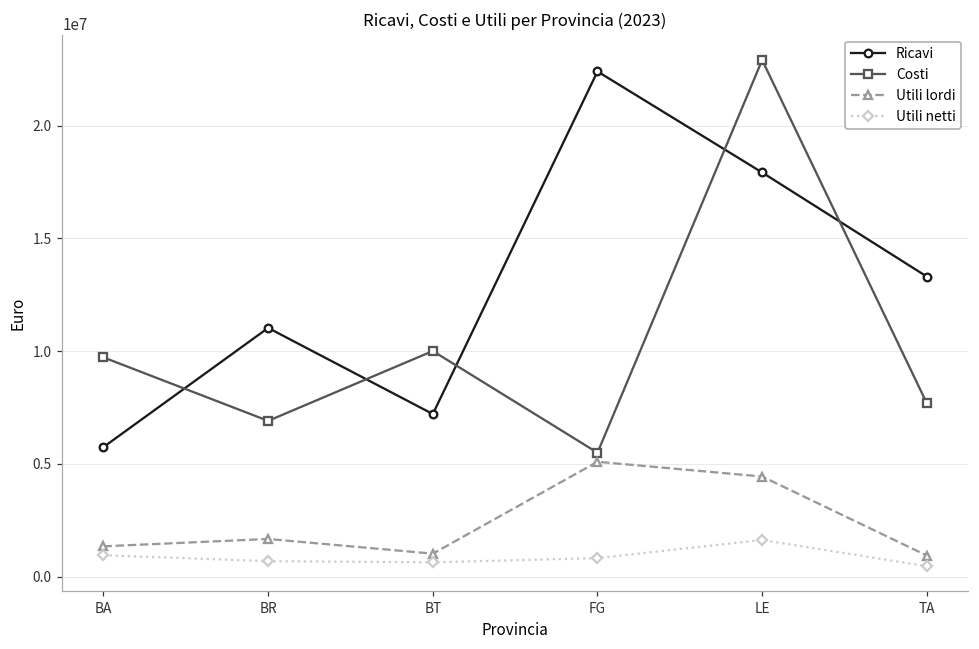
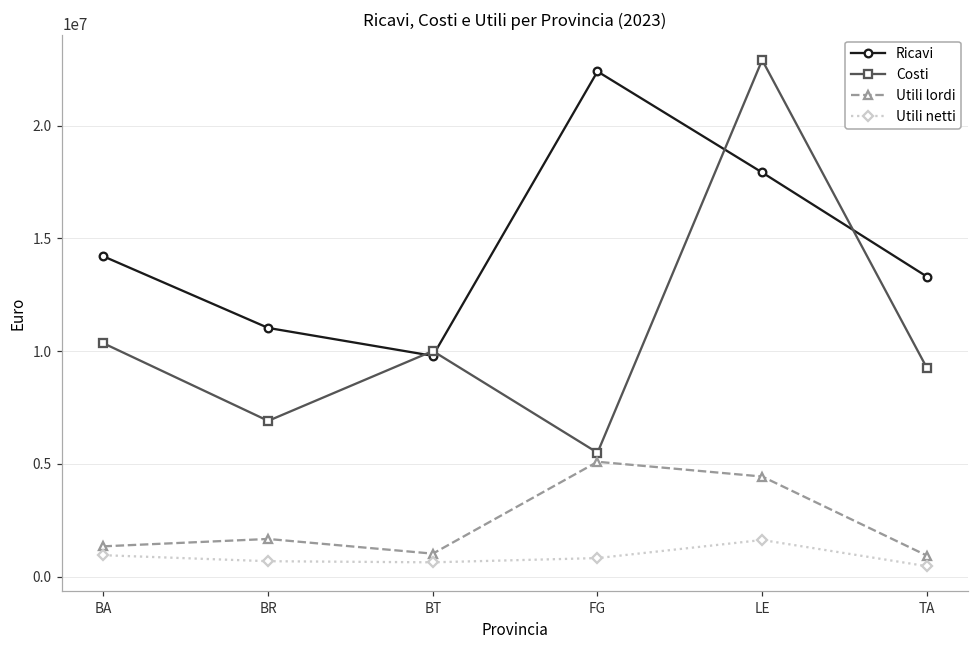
  {
    "Ricavi": {
-     "BA": 5700000,
+     "BA": 14200000,
      "BR": 11000000,
-     "BT": 7200000,
+     "BT": 9800000,
      "FG": 22400000,
      "LE": 17900000,
      "TA": 13300000
    },
    "Costi": {
-     "BA": 9700000,
+     "BA": 10400000,
      "BR": 6900000,
      "BT": 10000000,
      "FG": 5500000,
      "LE": 22900000,
-     "TA": 7700000
+     "TA": 9300000
    },
    "Utili lordi": {
      "BA": 1300000,
      "BR": 1700000,
      "BT": 1000000,
      "FG": 5100000,
      "LE": 4400000,
      "TA": 900000
    },
    "Utili netti": {
      "BA": 1000000,
      "BR": 700000,
      "BT": 600000,
      "FG": 800000,
      "LE": 1600000,
      "TA": 500000
    }
  }
